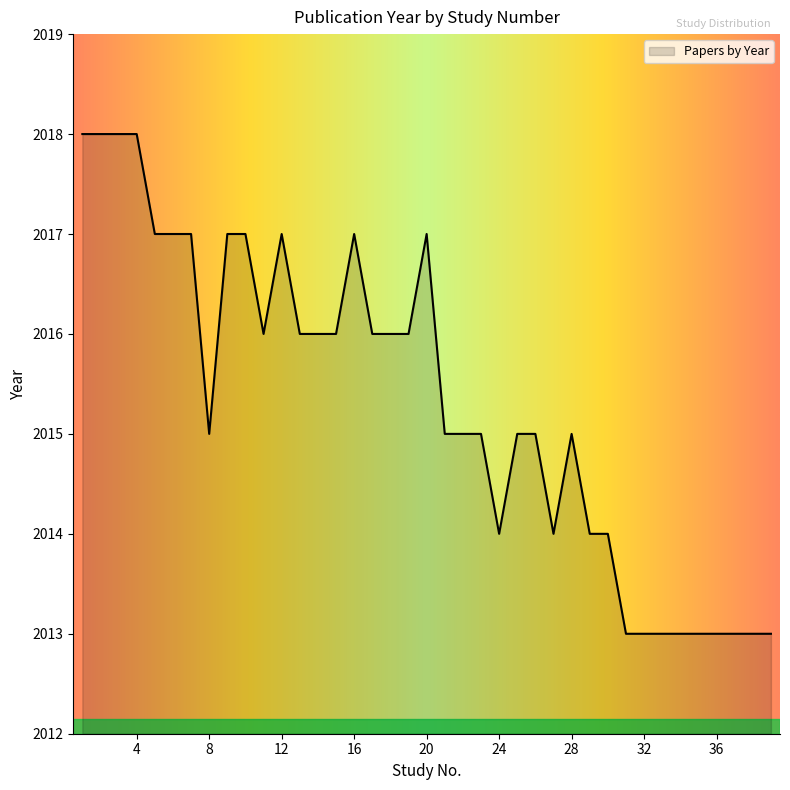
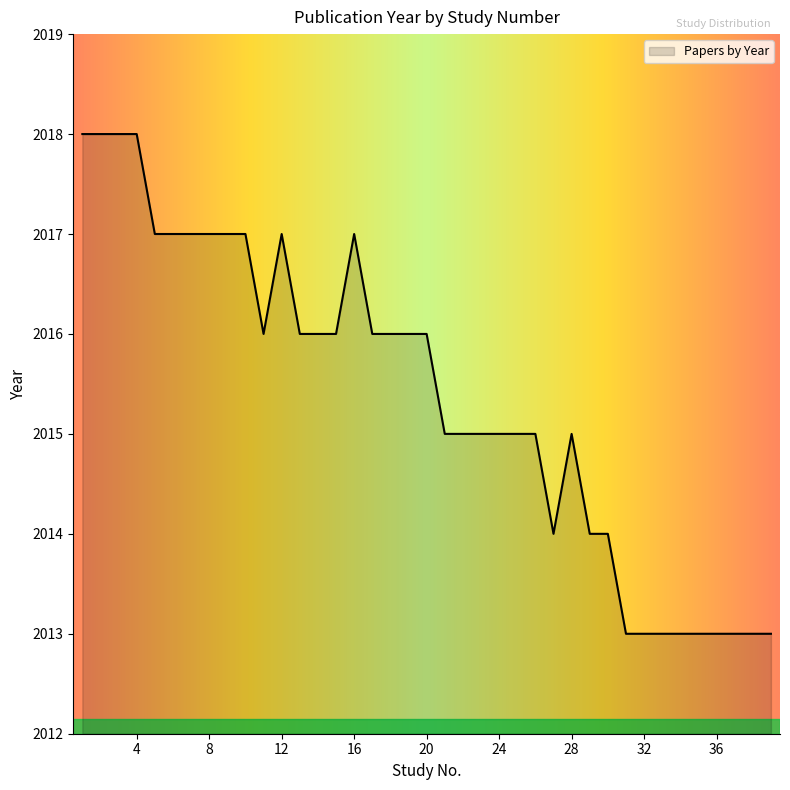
  {
    "4": 2018,
-   "8": 2015,
+   "8": 2017,
    "12": 2017,
    "16": 2017,
-   "20": 2017,
-   "24": 2014,
+   "20": 2016,
+   "24": 2015,
    "28": 2015,
    "32": 2013,
    "36": 2013
  }
